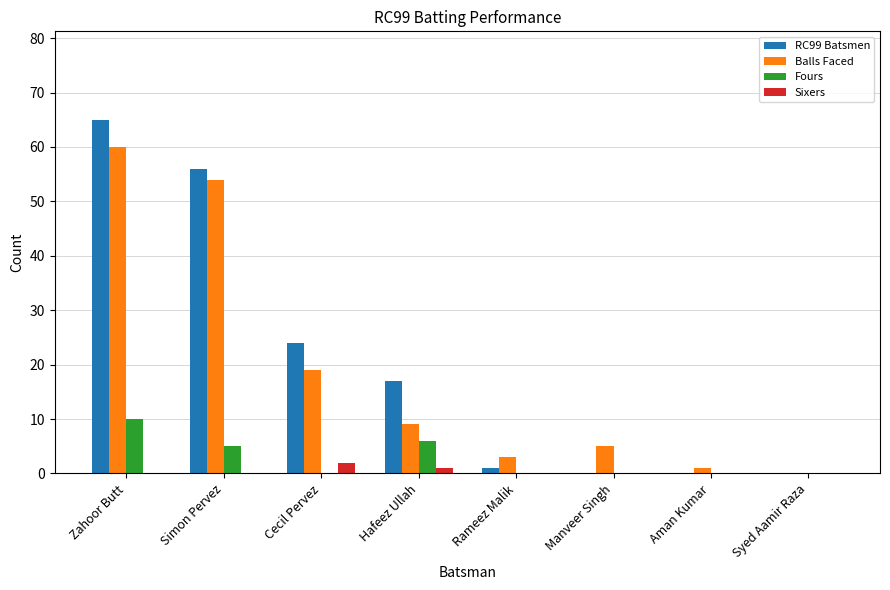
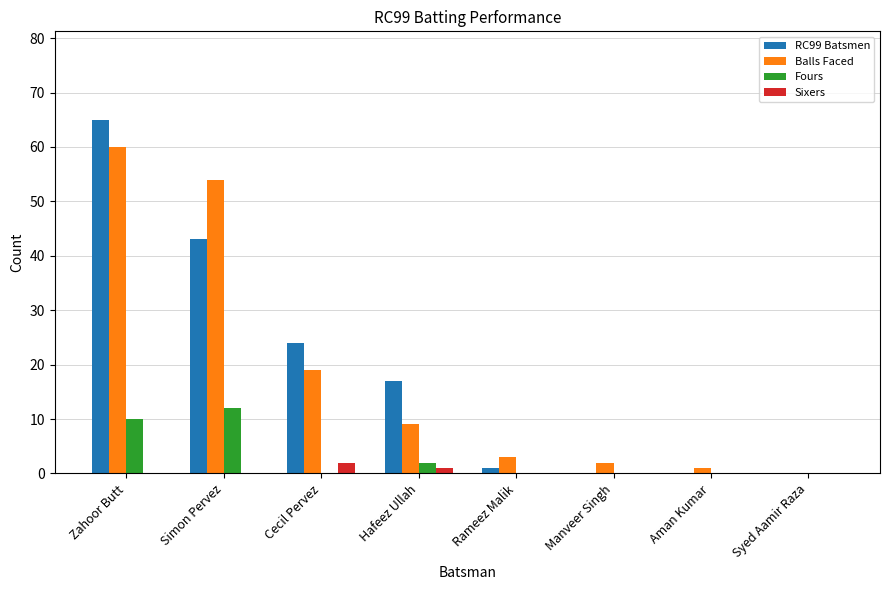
  {
    "RC99 Batsmen": {
      "Zahoor Butt": 65,
-     "Simon Pervez": 56,
+     "Simon Pervez": 43,
      "Cecil Pervez": 24,
      "Hafeez Ullah": 17,
      "Rameez Malik": 1,
      "Manveer Singh": 0,
      "Aman Kumar": 0,
      "Syed Aamir Raza": 0
    },
    "Balls Faced": {
      "Zahoor Butt": 60,
      "Simon Pervez": 54,
      "Cecil Pervez": 19,
      "Hafeez Ullah": 9,
      "Rameez Malik": 3,
-     "Manveer Singh": 5,
+     "Manveer Singh": 2,
      "Aman Kumar": 1,
      "Syed Aamir Raza": 0
    },
    "Fours": {
      "Zahoor Butt": 10,
-     "Simon Pervez": 5,
+     "Simon Pervez": 12,
      "Cecil Pervez": 0,
-     "Hafeez Ullah": 6,
+     "Hafeez Ullah": 2,
      "Rameez Malik": 0,
      "Manveer Singh": 0,
      "Aman Kumar": 0,
      "Syed Aamir Raza": 0
    },
    "Sixers": {
      "Zahoor Butt": 0,
      "Simon Pervez": 0,
      "Cecil Pervez": 2,
      "Hafeez Ullah": 1,
      "Rameez Malik": 0,
      "Manveer Singh": 0,
      "Aman Kumar": 0,
      "Syed Aamir Raza": 0
    }
  }
